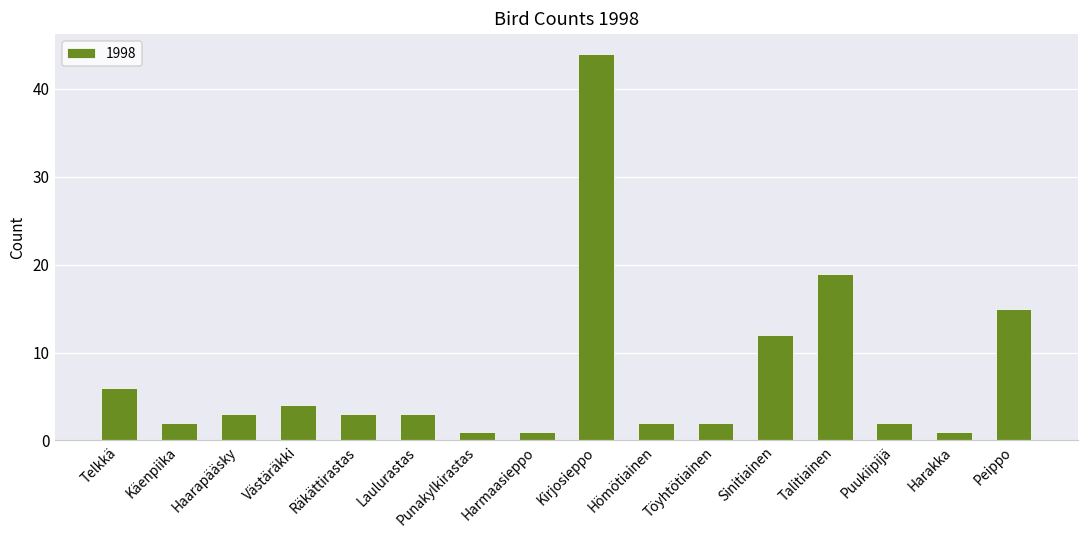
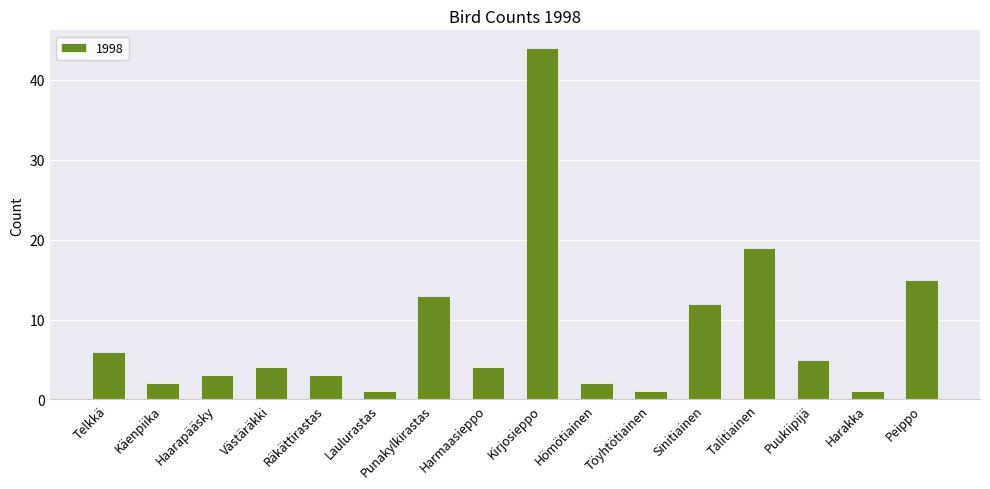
  {
    "Telkkä": 6,
    "Käenpiika": 2,
    "Haarapääsky": 3,
    "Västäräkki": 4,
    "Räkättirastas": 3,
-   "Laulurastas": 3,
-   "Punakylkirastas": 1,
-   "Harmaasieppo": 1,
+   "Laulurastas": 1,
+   "Punakylkirastas": 13,
+   "Harmaasieppo": 4,
    "Kirjosieppo": 44,
    "Hömötiainen": 2,
-   "Töyhtötiainen": 2,
+   "Töyhtötiainen": 1,
    "Sinitiainen": 12,
    "Talitiainen": 19,
-   "Puukiipijä": 2,
+   "Puukiipijä": 5,
    "Harakka": 1,
    "Peippo": 15
  }
